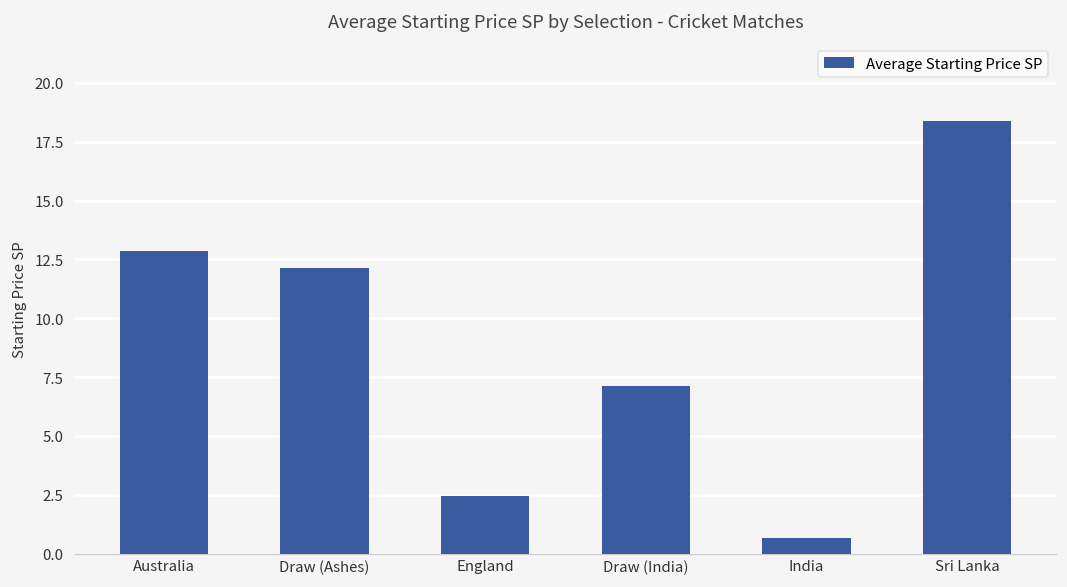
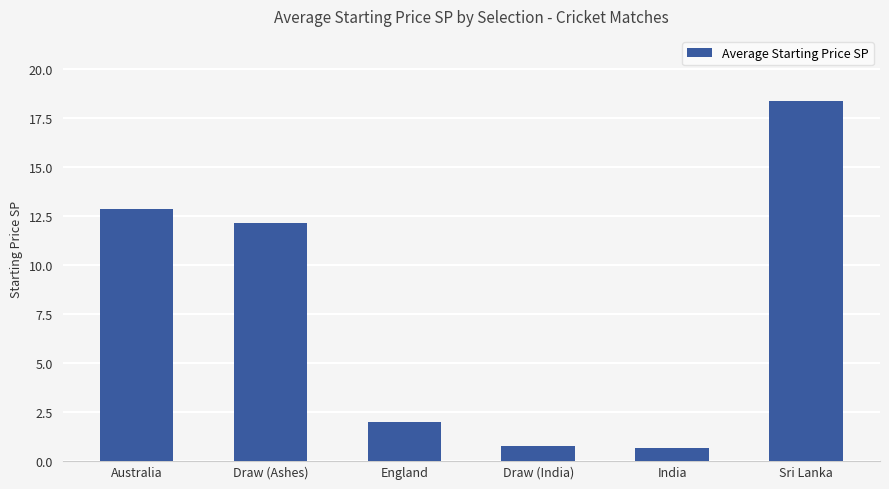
  {
    "Australia": 12.9,
    "Draw (Ashes)": 12.1,
-   "England": 2.4,
-   "Draw (India)": 7.1,
+   "England": 2.0,
+   "Draw (India)": 0.8,
    "India": 0.7,
    "Sri Lanka": 18.4
  }
